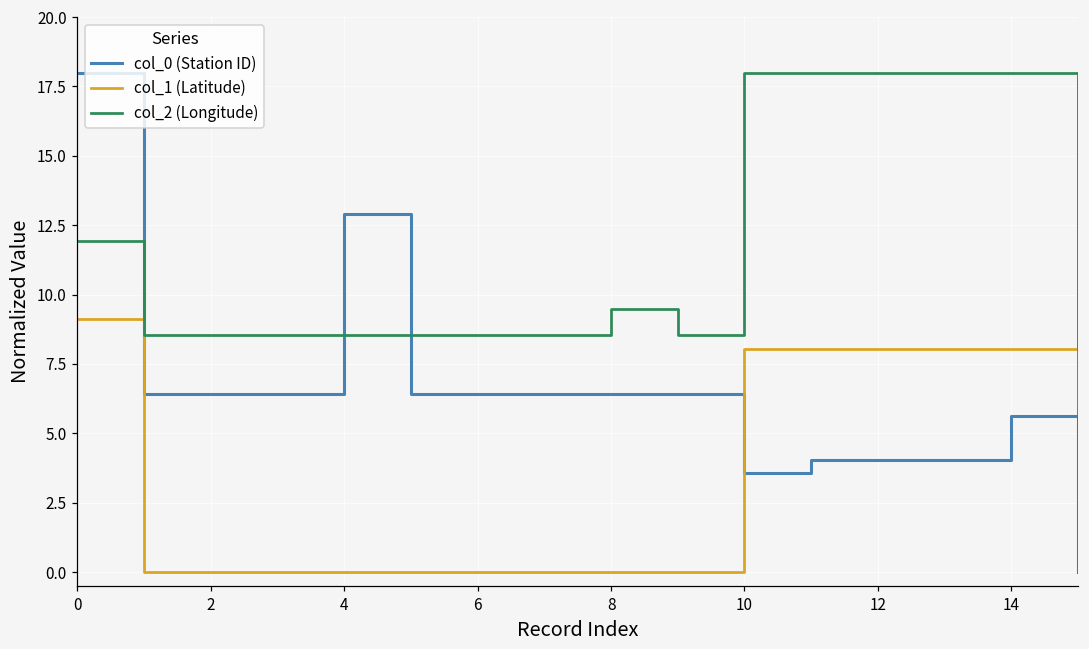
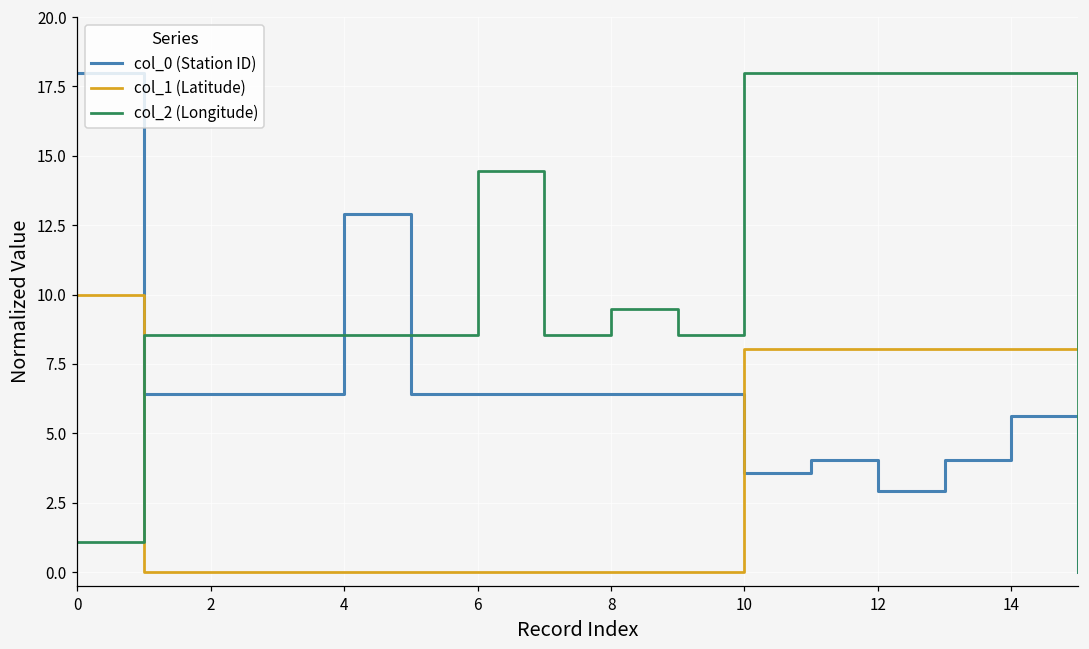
  {
    "col_0 (Station ID)": {
      "0": 18.0,
      "2": 6.4,
      "4": 12.9,
      "6": 6.4,
      "8": 6.4,
      "10": 3.6,
-     "12": 4.1,
+     "12": 2.9,
      "14": 5.6
    },
    "col_1 (Latitude)": {
-     "0": 9.1,
+     "0": 10.0,
      "2": 0.0,
      "4": 0.0,
      "6": 0.0,
      "8": 0.0,
      "10": 8.0,
      "12": 8.0,
      "14": 8.0
    },
    "col_2 (Longitude)": {
-     "0": 11.9,
+     "0": 1.1,
      "2": 8.6,
      "4": 8.6,
-     "6": 8.6,
+     "6": 14.4,
      "8": 9.5,
      "10": 18.0,
      "12": 18.0,
      "14": 18.0
    }
  }
